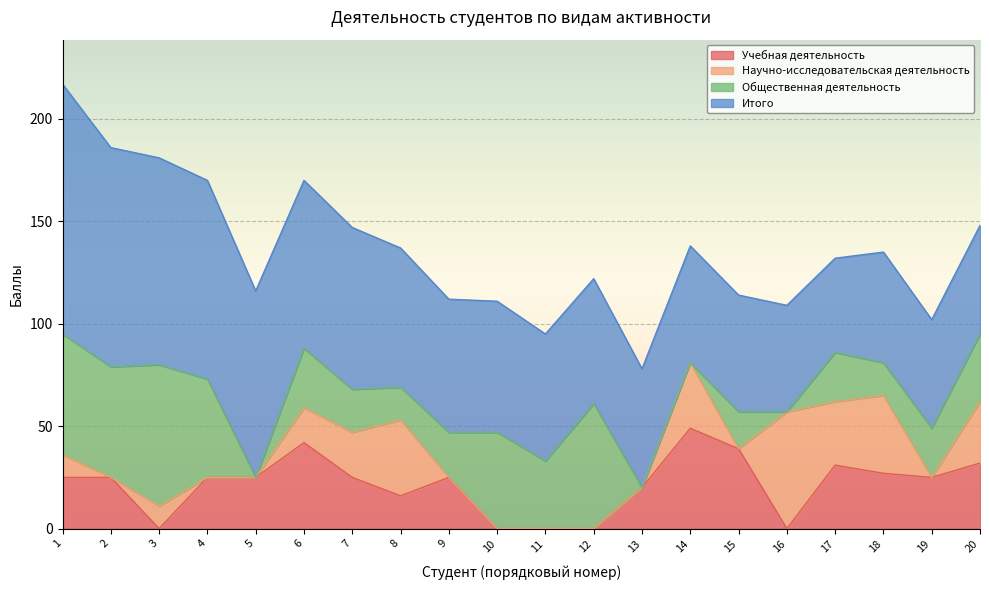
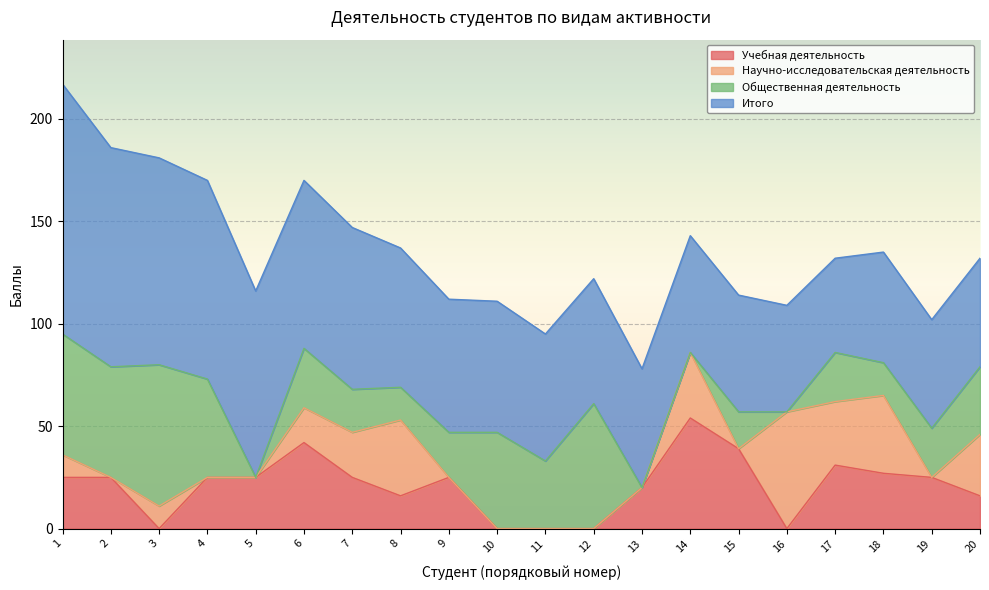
  {
    "Учебная деятельность": {
      "1": 25,
      "3": 0,
      "6": 42,
      "7": 25,
      "8": 16,
-     "14": 49,
+     "14": 54,
      "16": 0,
      "17": 31,
      "18": 27,
-     "20": 32
+     "20": 16
    },
    "Научно-исследовательская деятельность": {
      "1": 11,
      "3": 11,
      "6": 17,
      "7": 22,
      "8": 37,
      "17": 31,
      "18": 38,
      "20": 30
    },
    "Общественная деятельность": {
      "1": 59,
      "2": 54,
      "3": 69,
      "4": 48,
      "6": 29,
      "7": 21,
      "8": 16,
      "9": 22,
      "10": 47,
      "11": 33,
      "12": 61,
      "15": 18,
      "17": 24,
      "18": 16,
      "19": 24,
      "20": 33
    },
    "Итого": {
      "1": 122,
      "2": 107,
      "3": 101,
      "4": 97,
      "5": 91,
      "6": 82,
      "7": 79,
      "8": 68,
      "9": 65,
      "10": 64,
      "11": 62,
      "12": 61,
      "13": 58,
      "14": 57,
      "15": 57,
      "16": 52,
      "17": 46,
      "18": 54,
      "19": 53,
      "20": 53
    }
  }
